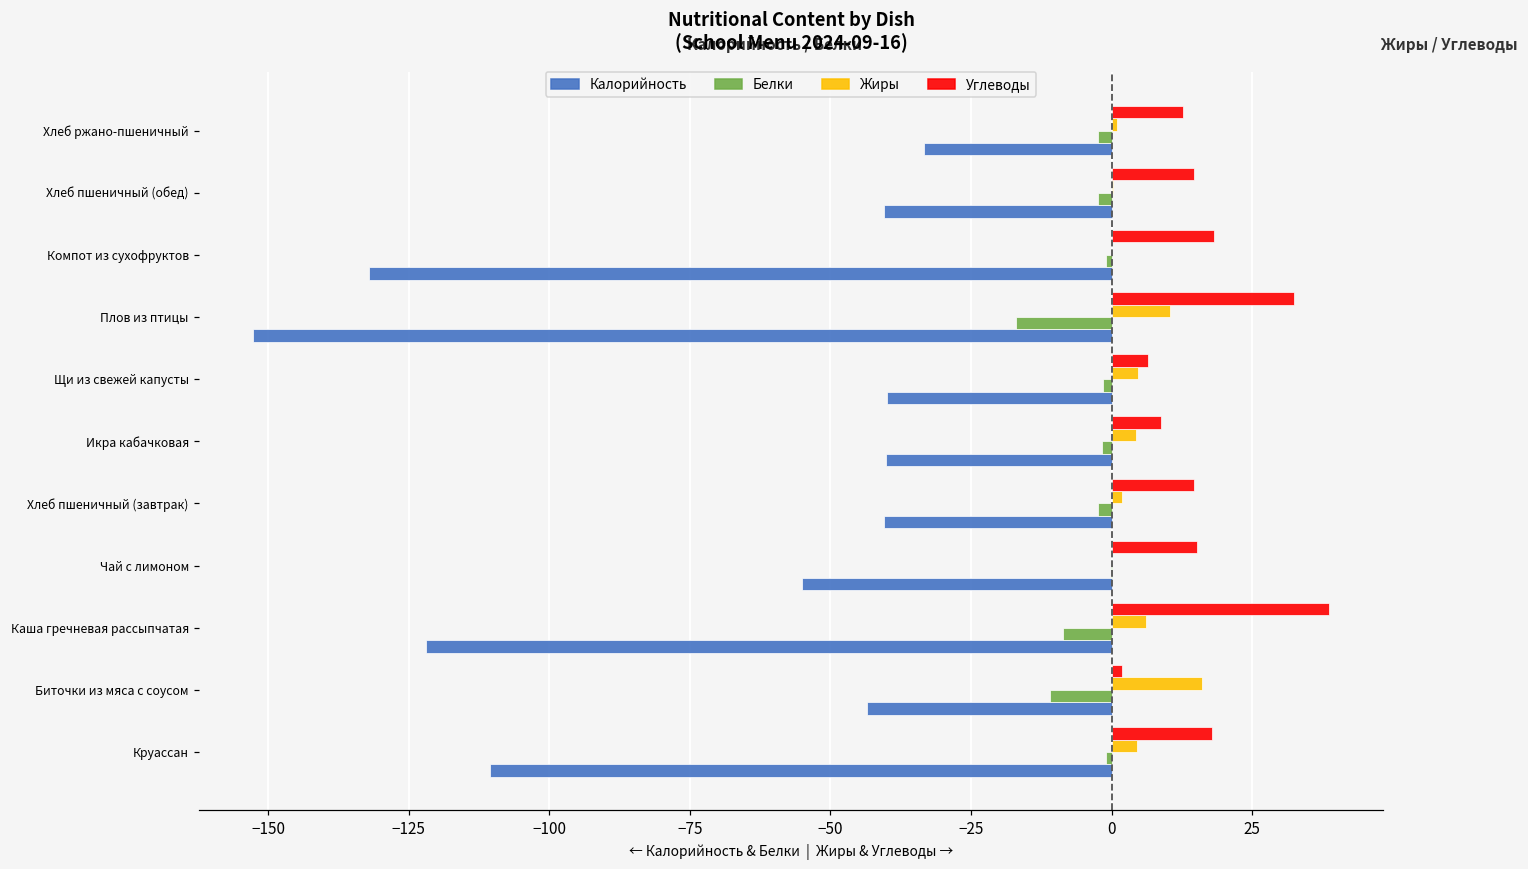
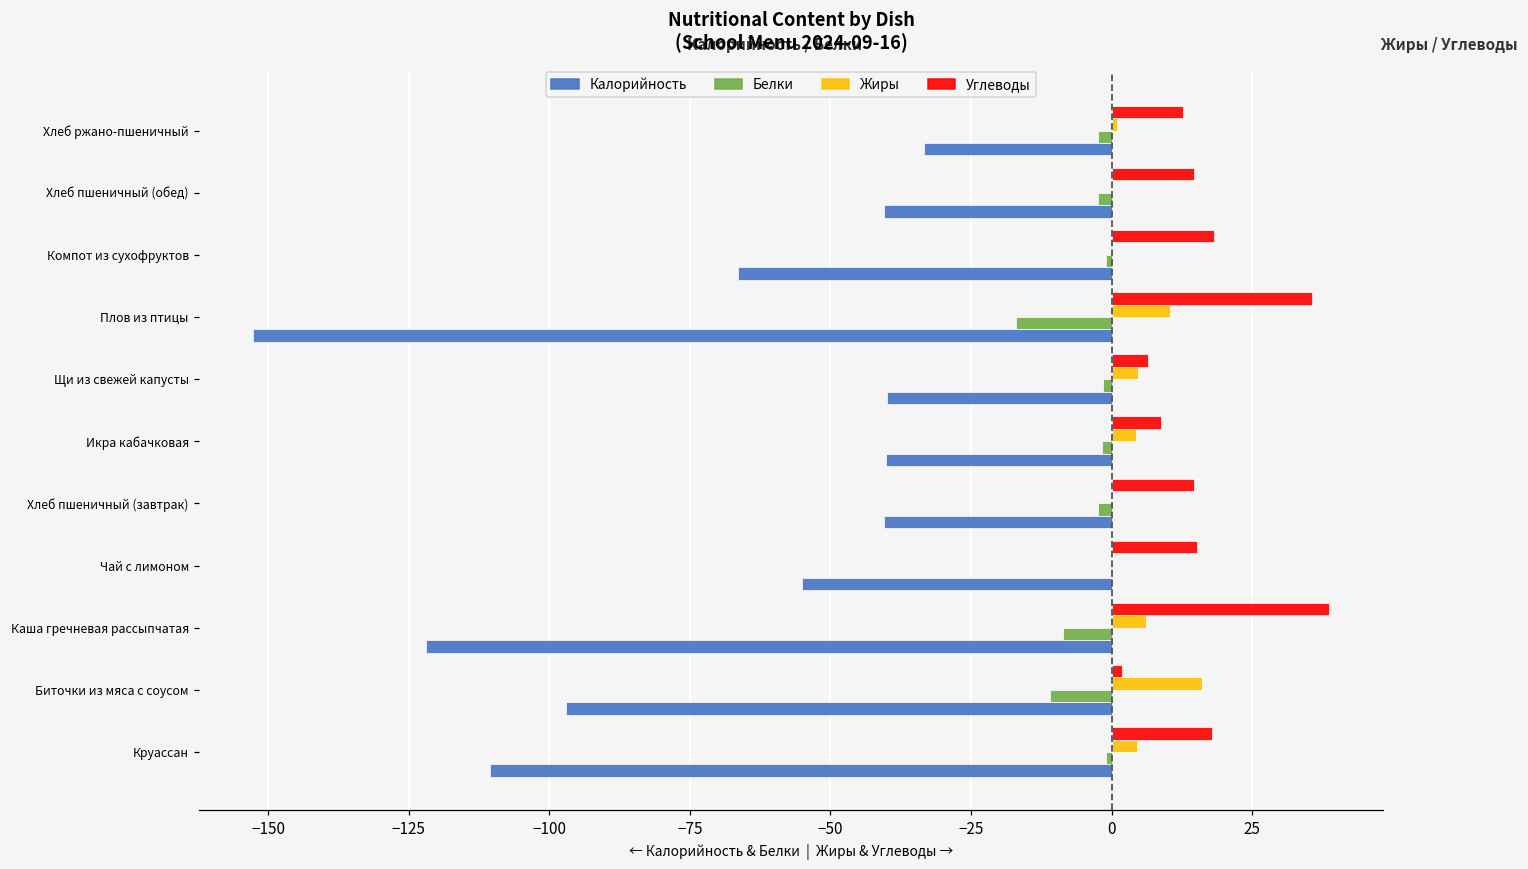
  {
    "Калорийность": {
      "Хлеб ржано-пшеничный": -33,
      "Хлеб пшеничный (обед)": -41,
-     "Компот из сухофруктов": -132,
+     "Компот из сухофруктов": -66,
      "Плов из птицы": -153,
      "Щи из свежей капусты": -40,
      "Икра кабачковая": -40,
      "Хлеб пшеничный (завтрак)": -41,
      "Чай с лимоном": -55,
      "Каша гречневая рассыпчатая": -122,
-     "Биточки из мяса с соусом": -44,
+     "Биточки из мяса с соусом": -97,
      "Круассан": -111
    },
    "Белки": {
      "Хлеб ржано-пшеничный": -2,
      "Хлеб пшеничный (обед)": -2,
      "Компот из сухофруктов": -1,
      "Плов из птицы": -17,
      "Щи из свежей капусты": -2,
      "Икра кабачковая": -2,
      "Хлеб пшеничный (завтрак)": -2,
      "Каша гречневая рассыпчатая": -9,
      "Биточки из мяса с соусом": -11,
      "Круассан": -1
    },
    "Жиры": {
      "Хлеб ржано-пшеничный": 1,
      "Компот из сухофруктов": 0,
      "Плов из птицы": 10,
      "Щи из свежей капусты": 5,
      "Икра кабачковая": 4,
-     "Хлеб пшеничный (завтрак)": 2,
+     "Хлеб пшеничный (завтрак)": 0,
      "Каша гречневая рассыпчатая": 6,
      "Биточки из мяса с соусом": 16,
      "Круассан": 5
    },
    "Углеводы": {
      "Хлеб ржано-пшеничный": 13,
      "Хлеб пшеничный (обед)": 15,
      "Компот из сухофруктов": 18,
-     "Плов из птицы": 32,
+     "Плов из птицы": 36,
      "Щи из свежей капусты": 7,
      "Икра кабачковая": 9,
      "Хлеб пшеничный (завтрак)": 15,
      "Чай с лимоном": 15,
      "Каша гречневая рассыпчатая": 39,
      "Биточки из мяса с соусом": 2,
      "Круассан": 18
    }
  }
